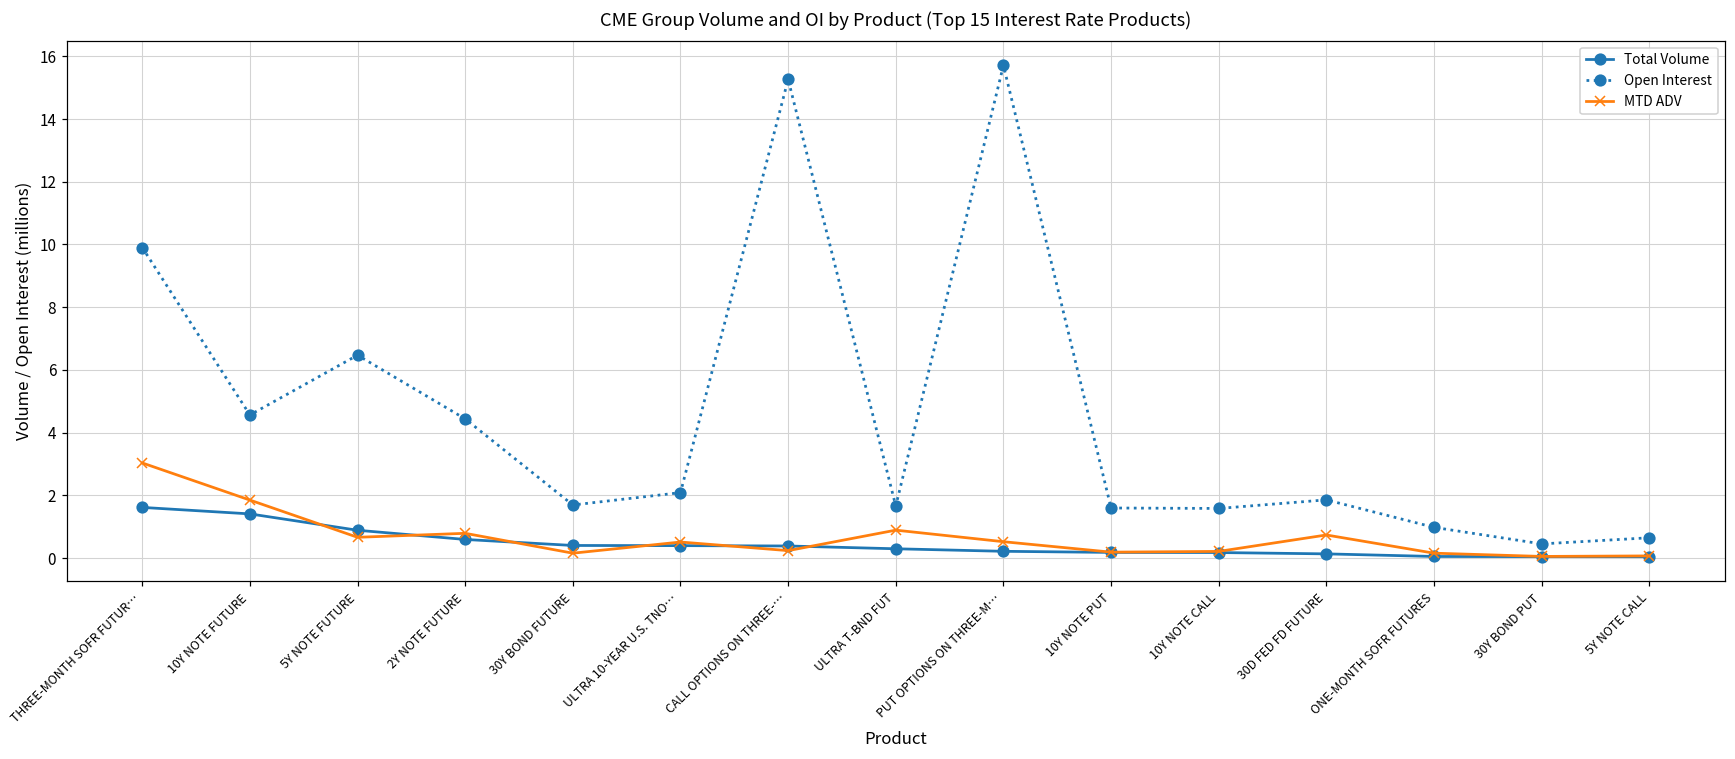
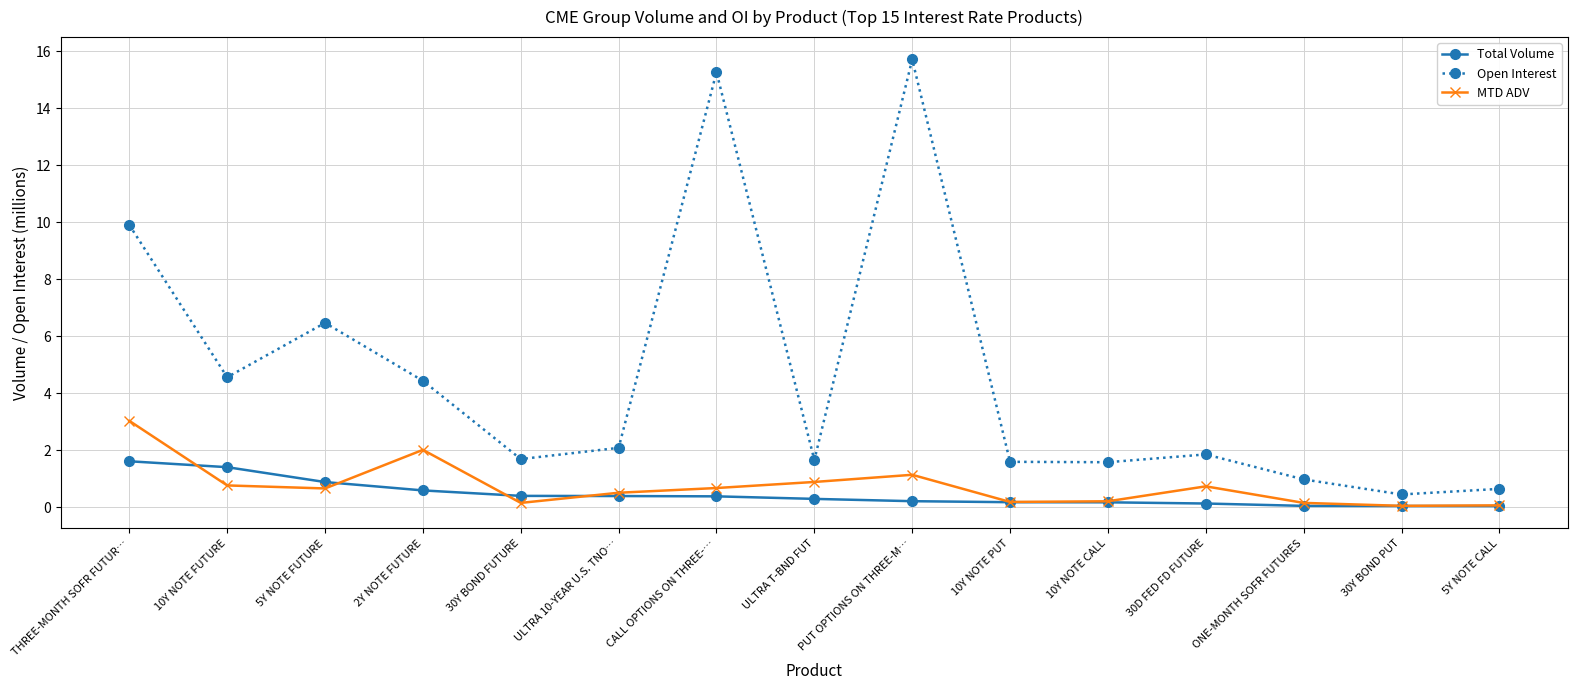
  {
    "MTD ADV": {
      "THREE-MONTH SOFR FUTUR…": 3.0,
-     "10Y NOTE FUTURE": 1.9,
+     "10Y NOTE FUTURE": 0.8,
      "5Y NOTE FUTURE": 0.7,
-     "2Y NOTE FUTURE": 0.8,
+     "2Y NOTE FUTURE": 2.0,
      "30Y BOND FUTURE": 0.2,
      "ULTRA 10-YEAR U.S. TNO…": 0.5,
-     "CALL OPTIONS ON THREE-…": 0.2,
+     "CALL OPTIONS ON THREE-…": 0.7,
      "ULTRA T-BND FUT": 0.9,
-     "PUT OPTIONS ON THREE-M…": 0.5,
+     "PUT OPTIONS ON THREE-M…": 1.1,
      "30D FED FD FUTURE": 0.7,
      "ONE-MONTH SOFR FUTURES": 0.2
    }
  }
